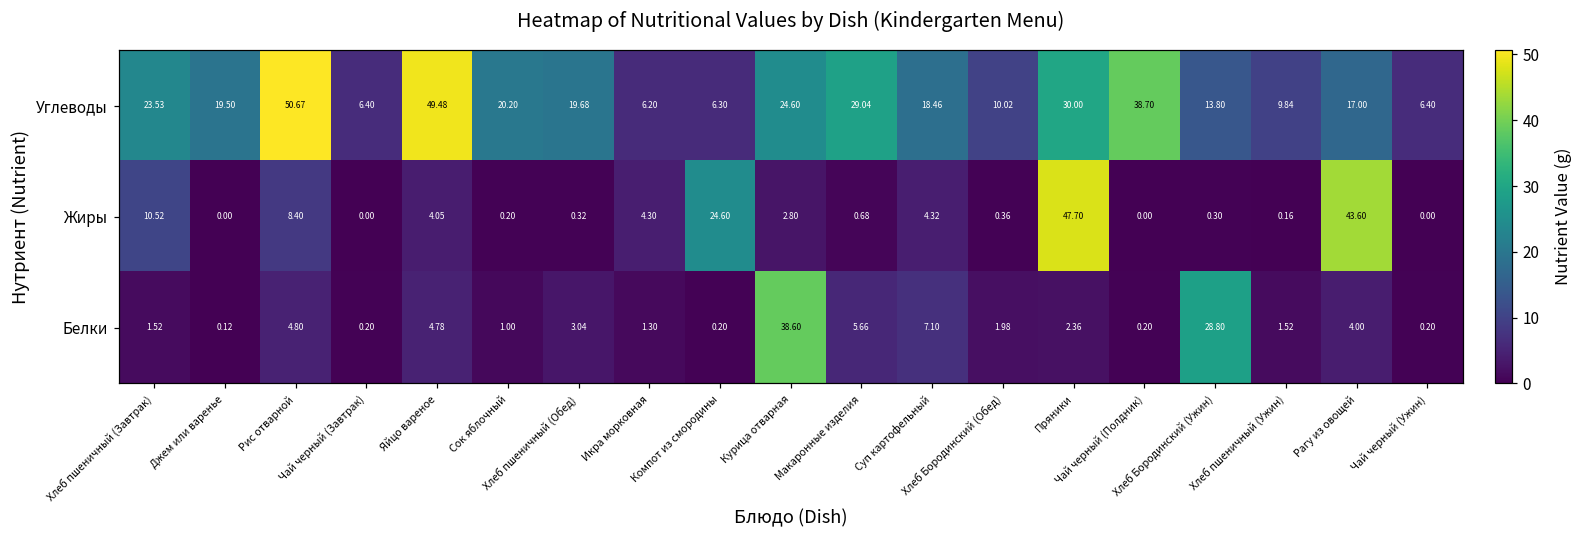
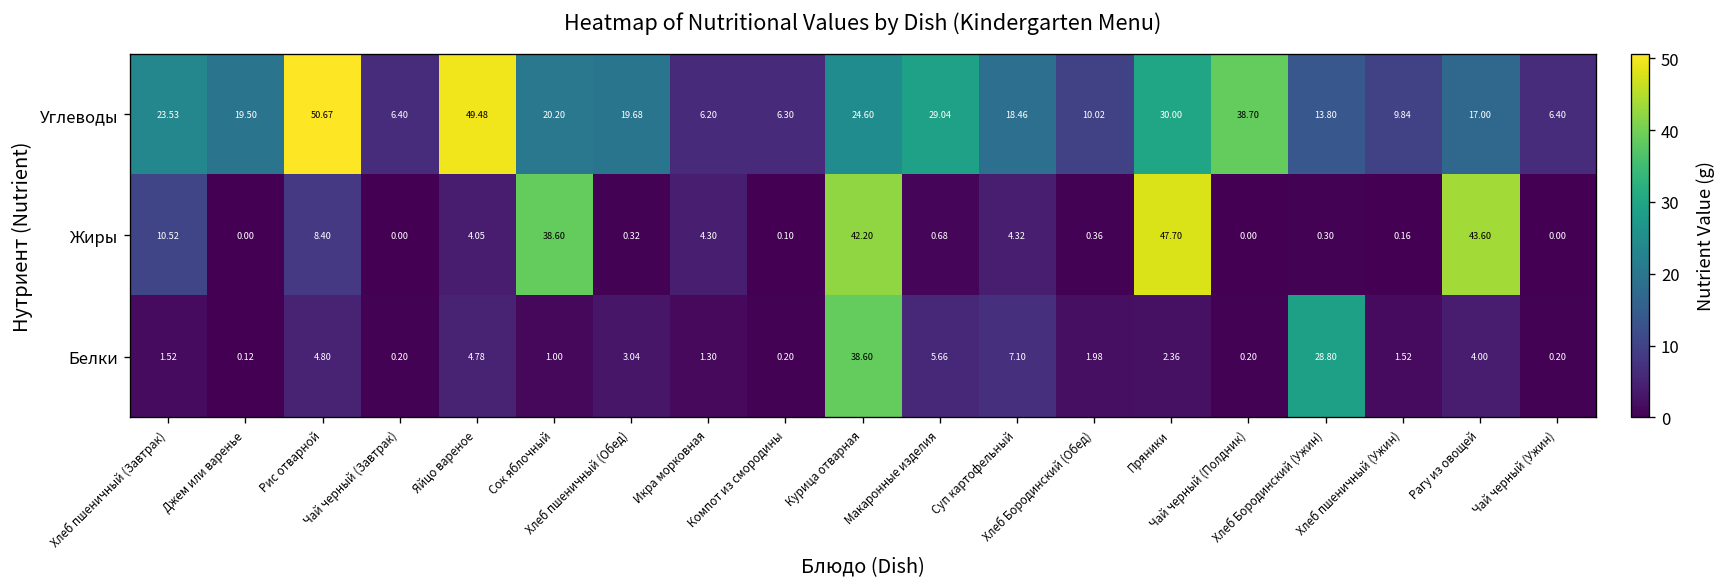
  {
    "Углеводы": {
      "Хлеб пшеничный (Завтрак)": 23.53,
      "Джем или варенье": 19.50,
      "Рис отварной": 50.67,
      "Чай черный (Завтрак)": 6.40,
      "Яйцо вареное": 49.48,
      "Сок яблочный": 20.20,
      "Хлеб пшеничный (Обед)": 19.68,
      "Икра морковная": 6.20,
      "Компот из смородины": 6.30,
      "Курица отварная": 24.60,
      "Макаронные изделия": 29.04,
      "Суп картофельный": 18.46,
      "Хлеб Бородинский (Обед)": 10.02,
      "Пряники": 30.00,
      "Чай черный (Полдник)": 38.70,
      "Хлеб Бородинский (Ужин)": 13.80,
      "Хлеб пшеничный (Ужин)": 9.84,
      "Рагу из овощей": 17.00,
      "Чай черный (Ужин)": 6.40
    },
    "Жиры": {
      "Хлеб пшеничный (Завтрак)": 10.52,
      "Джем или варенье": 0.00,
      "Рис отварной": 8.40,
      "Чай черный (Завтрак)": 0.00,
      "Яйцо вареное": 4.05,
-     "Сок яблочный": 0.20,
+     "Сок яблочный": 38.60,
      "Хлеб пшеничный (Обед)": 0.32,
      "Икра морковная": 4.30,
-     "Компот из смородины": 24.60,
-     "Курица отварная": 2.80,
+     "Компот из смородины": 0.10,
+     "Курица отварная": 42.20,
      "Макаронные изделия": 0.68,
      "Суп картофельный": 4.32,
      "Хлеб Бородинский (Обед)": 0.36,
      "Пряники": 47.70,
      "Чай черный (Полдник)": 0.00,
      "Хлеб Бородинский (Ужин)": 0.30,
      "Хлеб пшеничный (Ужин)": 0.16,
      "Рагу из овощей": 43.60,
      "Чай черный (Ужин)": 0.00
    },
    "Белки": {
      "Хлеб пшеничный (Завтрак)": 1.52,
      "Джем или варенье": 0.12,
      "Рис отварной": 4.80,
      "Чай черный (Завтрак)": 0.20,
      "Яйцо вареное": 4.78,
      "Сок яблочный": 1.00,
      "Хлеб пшеничный (Обед)": 3.04,
      "Икра морковная": 1.30,
      "Компот из смородины": 0.20,
      "Курица отварная": 38.60,
      "Макаронные изделия": 5.66,
      "Суп картофельный": 7.10,
      "Хлеб Бородинский (Обед)": 1.98,
      "Пряники": 2.36,
      "Чай черный (Полдник)": 0.20,
      "Хлеб Бородинский (Ужин)": 28.80,
      "Хлеб пшеничный (Ужин)": 1.52,
      "Рагу из овощей": 4.00,
      "Чай черный (Ужин)": 0.20
    }
  }
